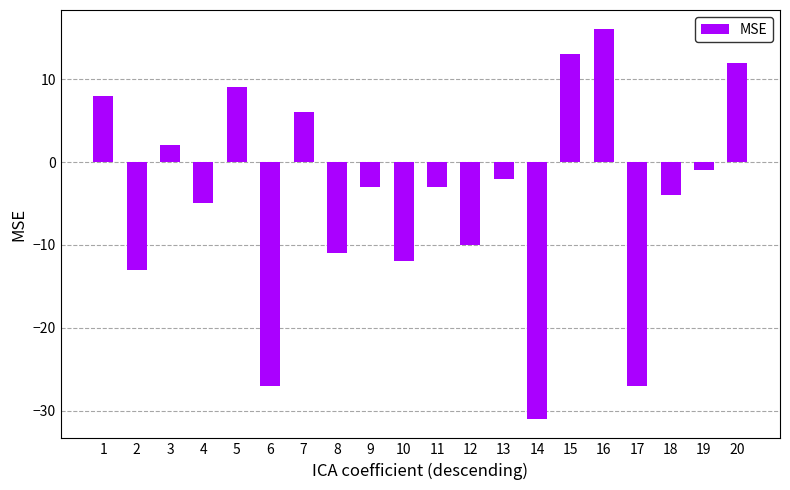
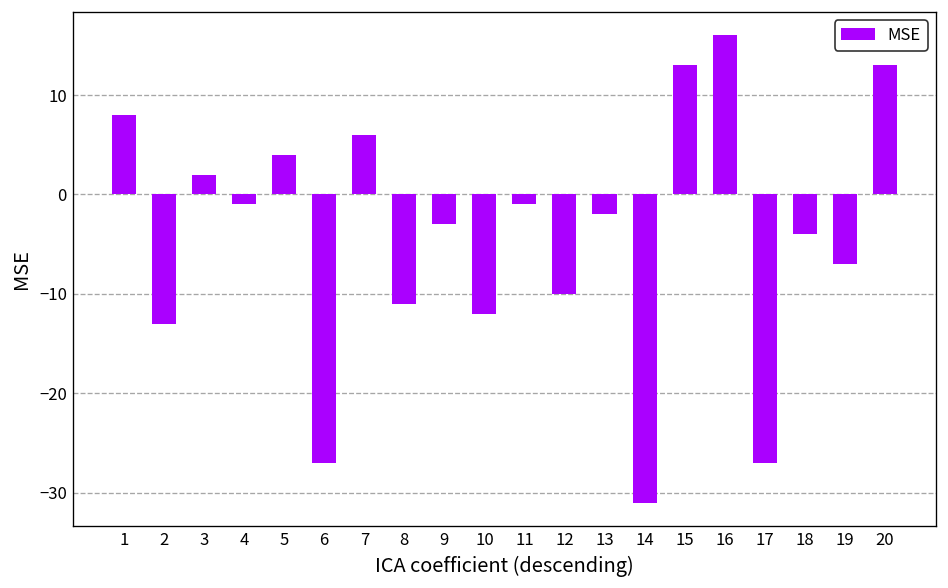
  {
    "1": 8,
    "2": -13,
    "3": 2,
-   "4": -5,
-   "5": 9,
+   "4": -1,
+   "5": 4,
    "6": -27,
    "7": 6,
    "8": -11,
    "9": -3,
    "10": -12,
-   "11": -3,
+   "11": -1,
    "12": -10,
    "13": -2,
    "14": -31,
    "15": 13,
    "16": 16,
    "17": -27,
    "18": -4,
-   "19": -1,
-   "20": 12
+   "19": -7,
+   "20": 13
  }
